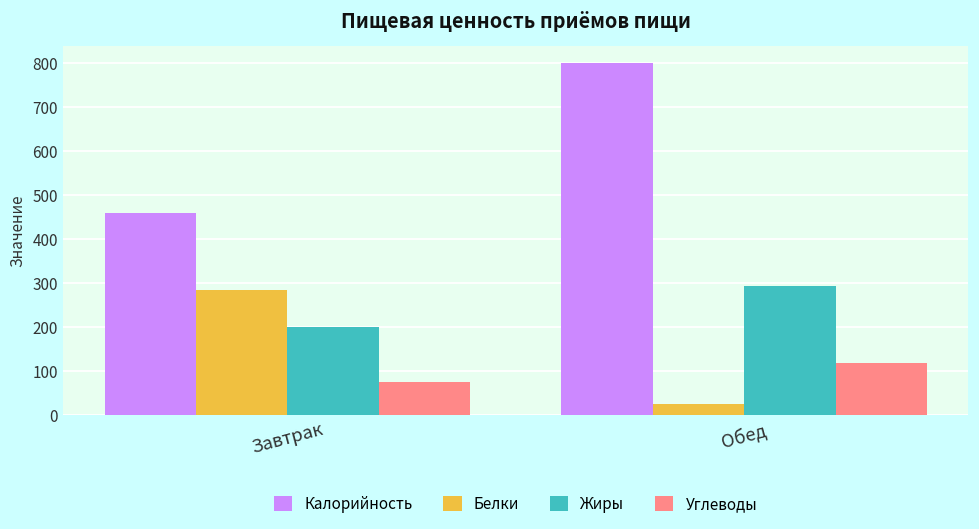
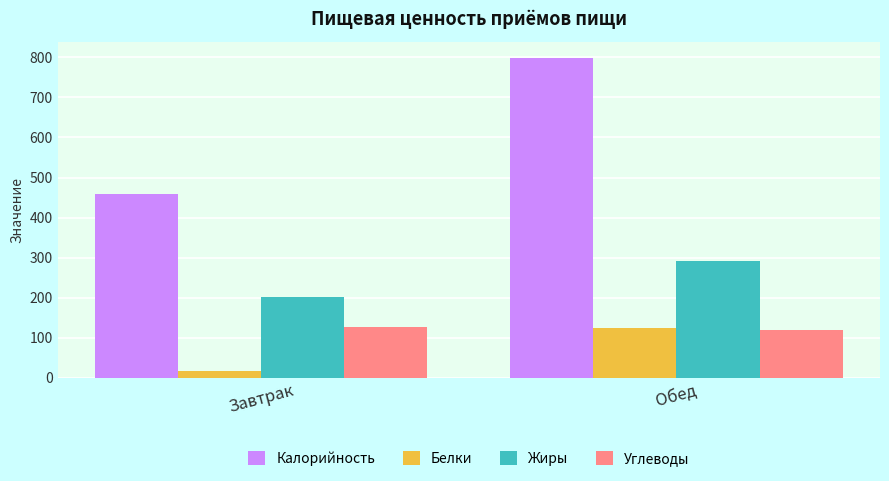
  {
    "Калорийность": {
      "Завтрак": 460,
      "Обед": 800
    },
    "Белки": {
-     "Завтрак": 280,
-     "Обед": 30
+     "Завтрак": 20,
+     "Обед": 120
    },
    "Жиры": {
      "Завтрак": 200,
      "Обед": 290
    },
    "Углеводы": {
-     "Завтрак": 80,
+     "Завтрак": 130,
      "Обед": 120
    }
  }
